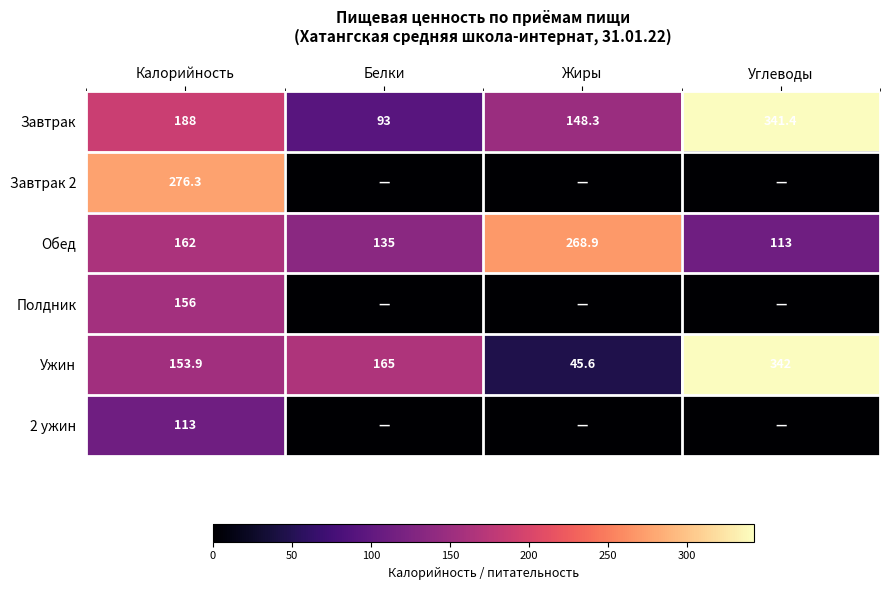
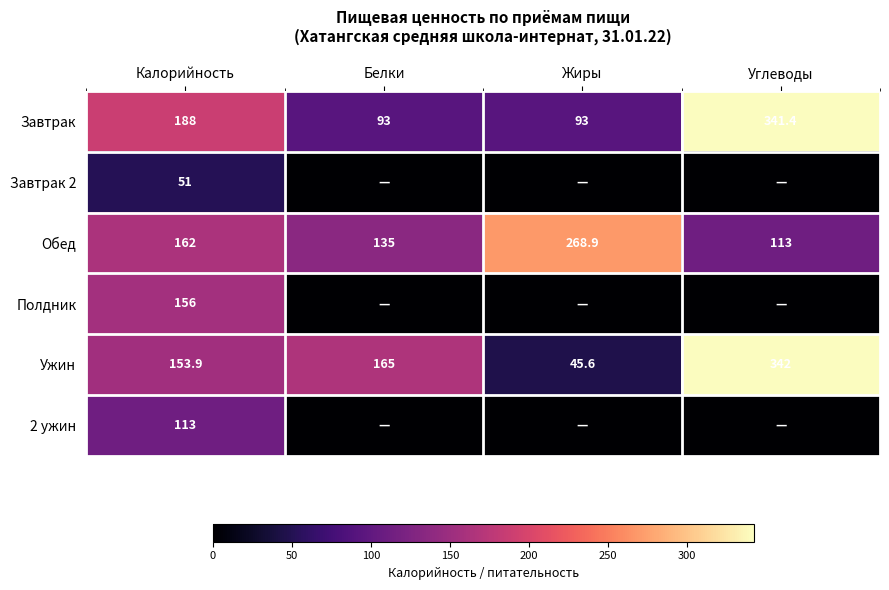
  {
    "Завтрак": {
      "Калорийность": 188,
      "Белки": 93,
-     "Жиры": 148.3,
+     "Жиры": 93,
      "Углеводы": 341.4
    },
    "Завтрак 2": {
-     "Калорийность": 276.3
+     "Калорийность": 51
    },
    "Обед": {
      "Калорийность": 162,
      "Белки": 135,
      "Жиры": 268.9,
      "Углеводы": 113
    },
    "Полдник": {
      "Калорийность": 156
    },
    "Ужин": {
      "Калорийность": 153.9,
      "Белки": 165,
      "Жиры": 45.6,
      "Углеводы": 342
    },
    "2 ужин": {
      "Калорийность": 113
    }
  }
